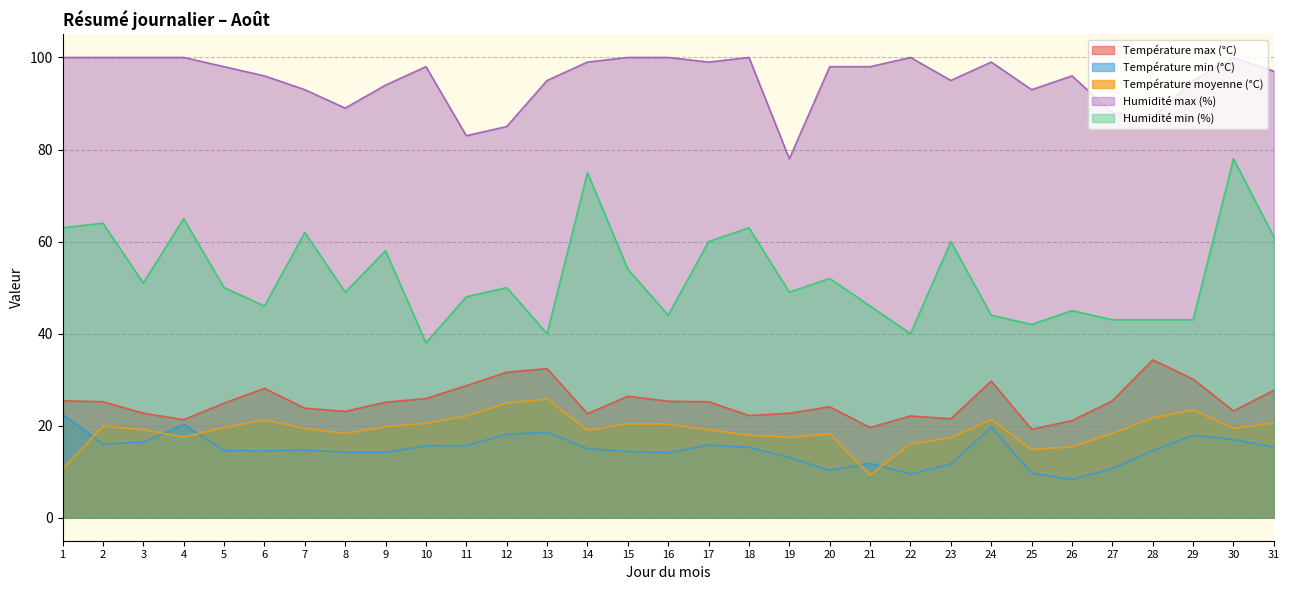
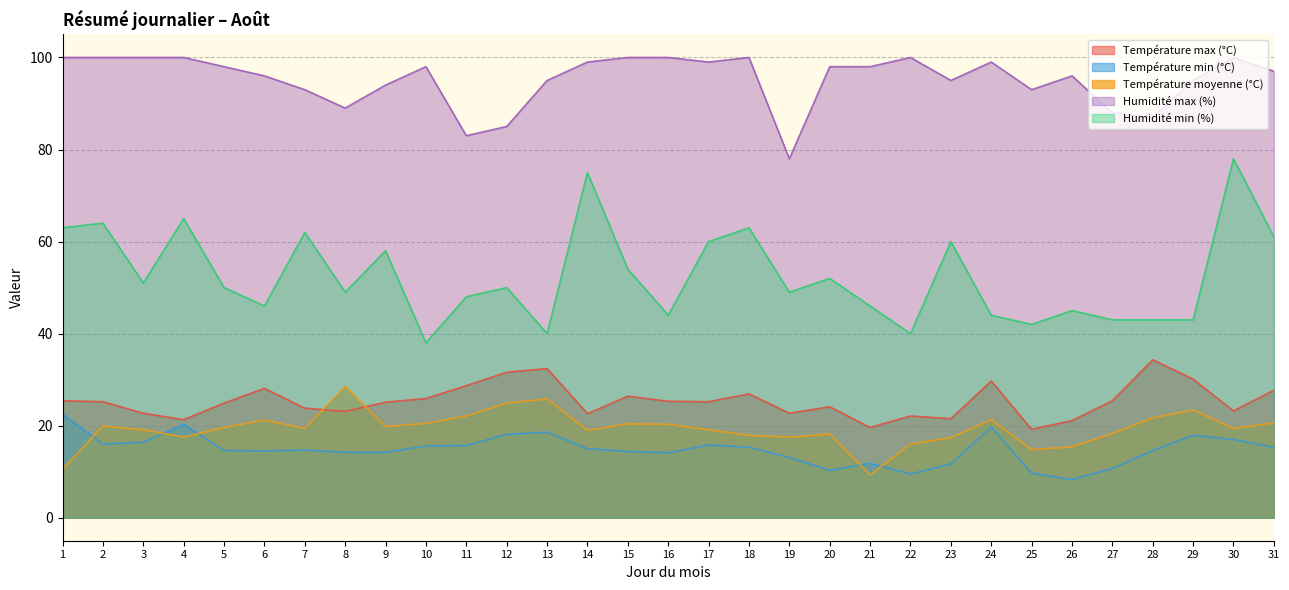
  {
    "Température max (°C)": {
      "1": 25,
      "2": 25,
      "3": 23,
      "4": 21,
      "5": 25,
      "6": 28,
      "7": 24,
      "8": 23,
      "9": 25,
      "10": 26,
      "11": 29,
      "12": 32,
      "13": 32,
      "14": 23,
      "15": 26,
      "16": 25,
      "17": 25,
-     "18": 22,
+     "18": 27,
      "19": 23,
      "20": 24,
      "21": 20,
      "22": 22,
      "23": 22,
      "24": 30,
      "25": 19,
      "26": 21,
      "27": 25,
      "28": 34,
      "29": 30,
      "30": 23,
      "31": 28
    },
    "Température min (°C)": {
      "1": 23,
      "2": 16,
      "3": 16,
      "4": 20,
      "5": 15,
      "6": 15,
      "7": 15,
      "8": 14,
      "9": 14,
      "10": 16,
      "11": 16,
      "12": 18,
      "13": 19,
      "14": 15,
      "15": 14,
      "16": 14,
      "17": 16,
      "18": 15,
      "19": 13,
      "20": 10,
      "21": 12,
      "22": 10,
      "23": 12,
      "24": 20,
      "25": 10,
      "26": 8,
      "27": 11,
      "28": 15,
      "29": 18,
      "30": 17,
      "31": 15
    },
    "Température moyenne (°C)": {
      "1": 11,
      "2": 20,
      "3": 19,
      "4": 18,
      "5": 20,
      "6": 21,
      "7": 19,
-     "8": 18,
+     "8": 29,
      "9": 20,
      "10": 21,
      "11": 22,
      "12": 25,
      "13": 26,
      "14": 19,
      "15": 20,
      "16": 20,
      "17": 19,
      "18": 18,
      "19": 18,
      "20": 18,
      "21": 9,
      "22": 16,
      "23": 17,
      "24": 21,
      "25": 15,
      "26": 15,
      "27": 18,
      "28": 22,
      "29": 23,
      "30": 19,
      "31": 21
    },
    "Humidité max (%)": {
      "1": 100,
      "2": 100,
      "3": 100,
      "4": 100,
      "5": 98,
      "6": 96,
      "7": 93,
      "8": 89,
      "9": 94,
      "10": 98,
      "11": 83,
      "12": 85,
      "13": 95,
      "14": 99,
      "15": 100,
      "16": 100,
      "17": 99,
      "18": 100,
      "19": 78,
      "20": 98,
      "21": 98,
      "22": 100,
      "23": 95,
      "24": 99,
      "25": 93,
      "26": 96,
      "31": 97
    },
    "Humidité min (%)": {
      "1": 63,
      "2": 64,
      "3": 51,
      "4": 65,
      "5": 50,
      "6": 46,
      "7": 62,
      "8": 49,
      "9": 58,
      "10": 38,
      "11": 48,
      "12": 50,
      "13": 40,
      "14": 75,
      "15": 54,
      "16": 44,
      "17": 60,
      "18": 63,
      "19": 49,
      "20": 52,
      "21": 46,
      "22": 40,
      "23": 60,
      "24": 44,
      "25": 42,
      "26": 45,
      "27": 43,
      "28": 43,
      "29": 43,
      "30": 78,
      "31": 61
    }
  }
